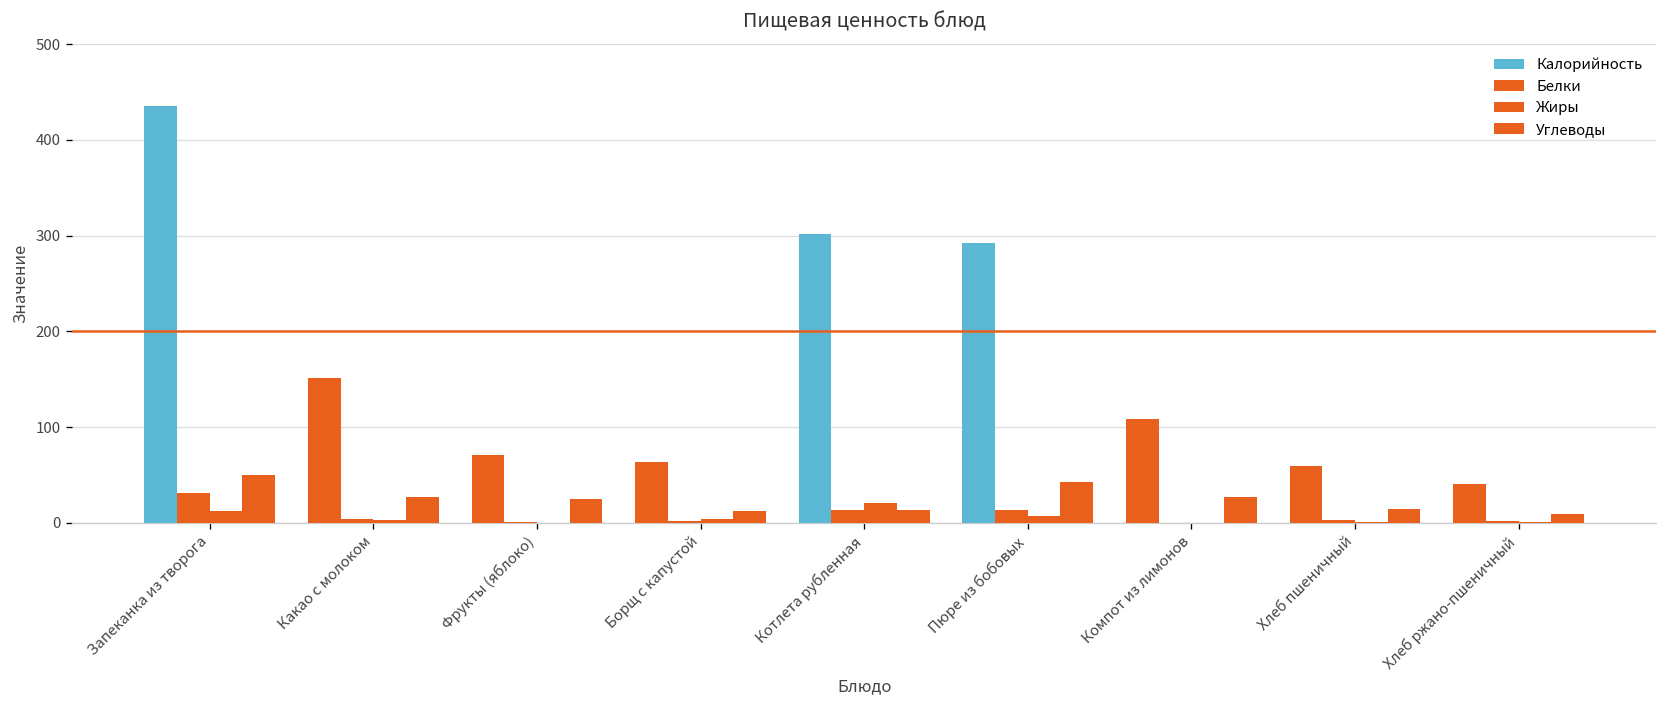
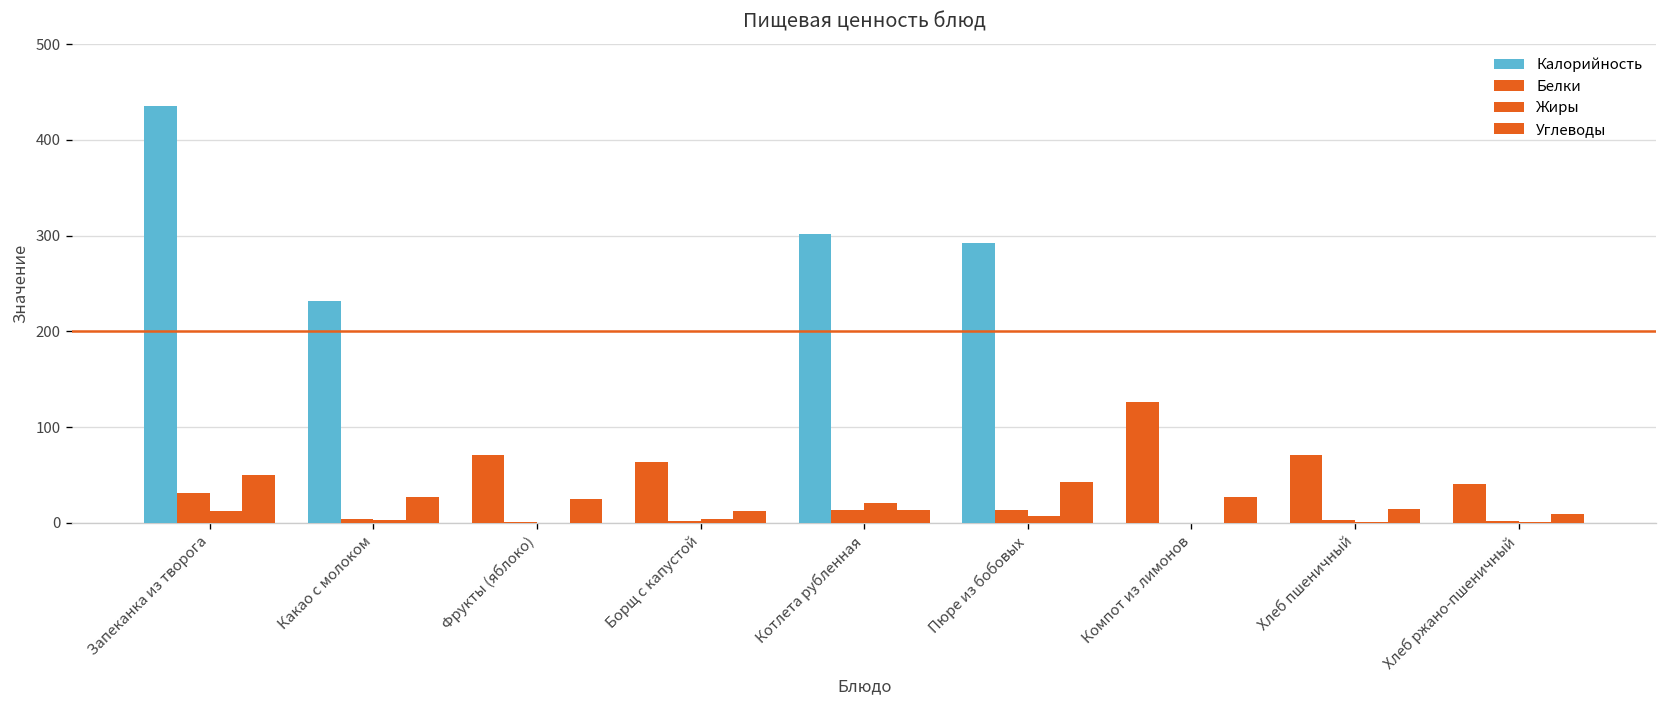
  {
    "Калорийность": {
      "Запеканка из творога": 440,
-     "Какао с молоком": 150,
+     "Какао с молоком": 230,
      "Фрукты (яблоко)": 70,
      "Борщ с капустой": 60,
      "Котлета рубленная": 300,
      "Пюре из бобовых": 290,
-     "Компот из лимонов": 110,
-     "Хлеб пшеничный": 60,
+     "Компот из лимонов": 130,
+     "Хлеб пшеничный": 70,
      "Хлеб ржано-пшеничный": 40
    }
  }
